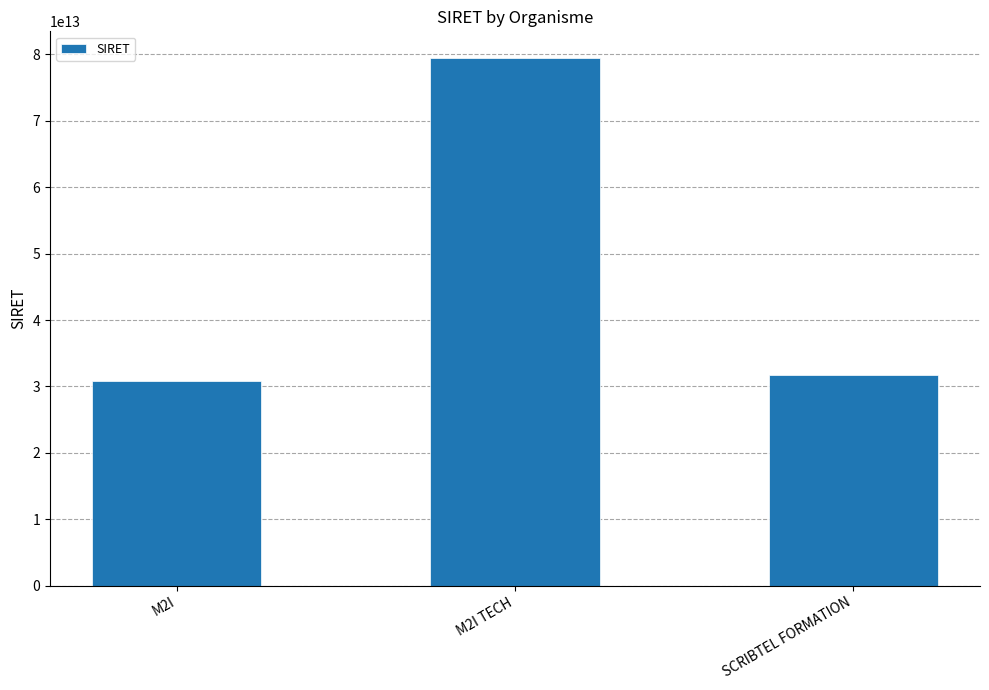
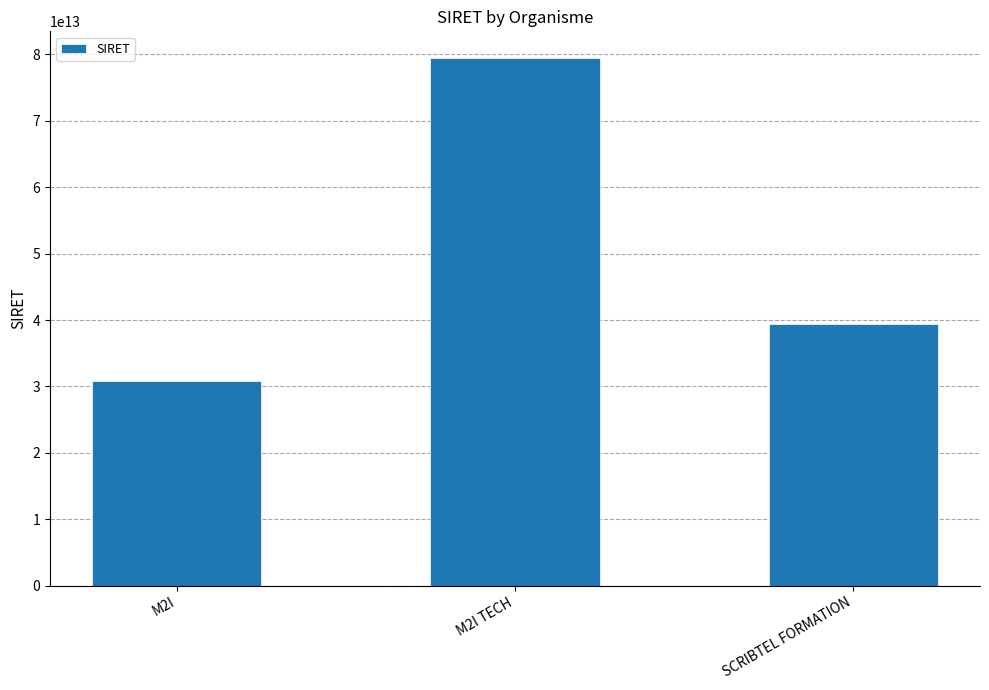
  {
    "M2I": 31000000000000,
    "M2I TECH": 80000000000000,
-   "SCRIBTEL FORMATION": 32000000000000
+   "SCRIBTEL FORMATION": 39000000000000
  }
